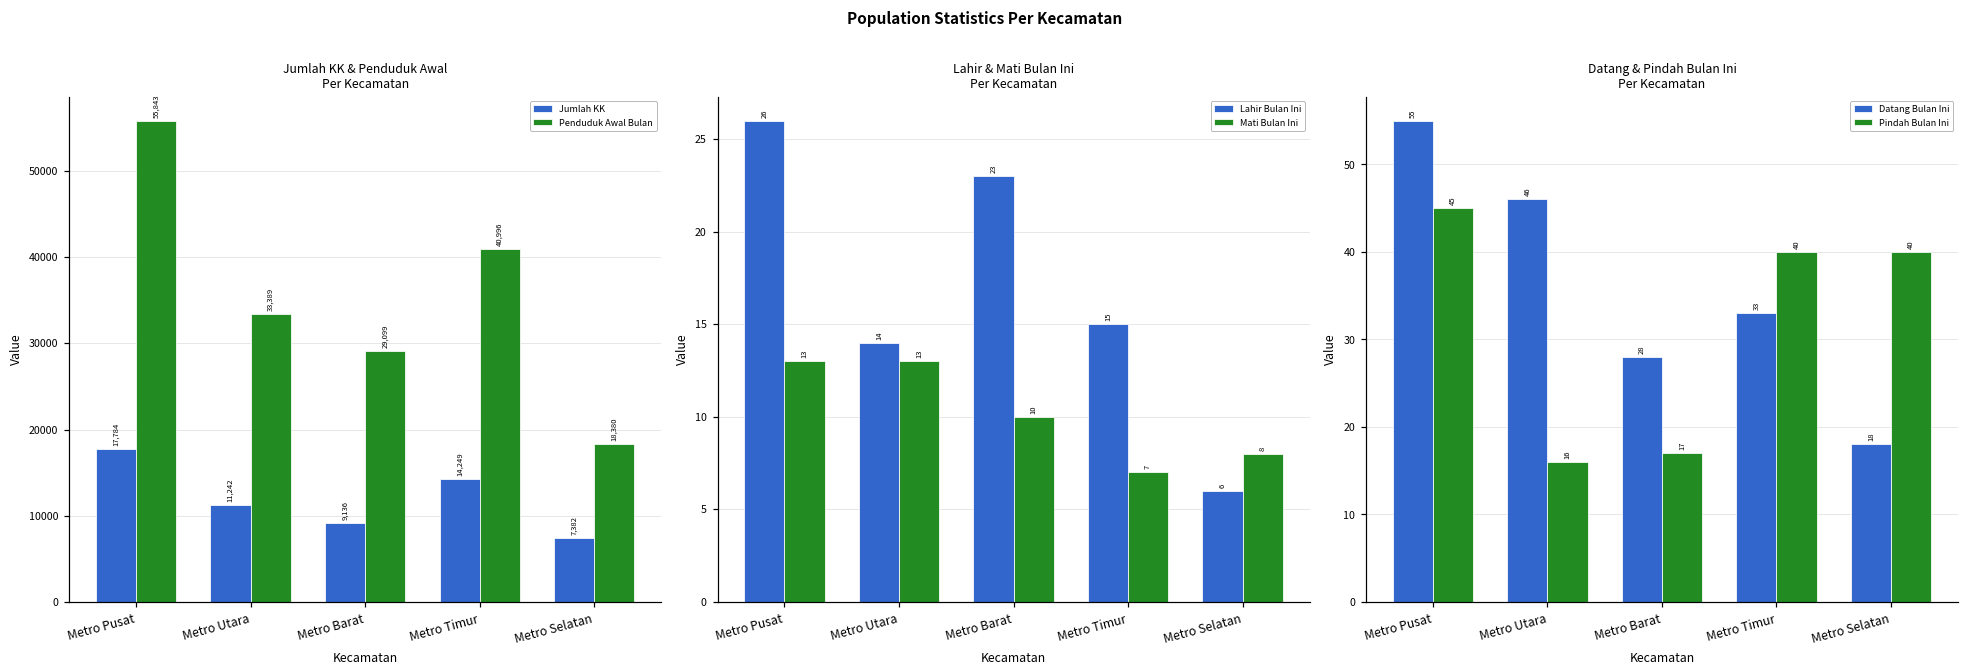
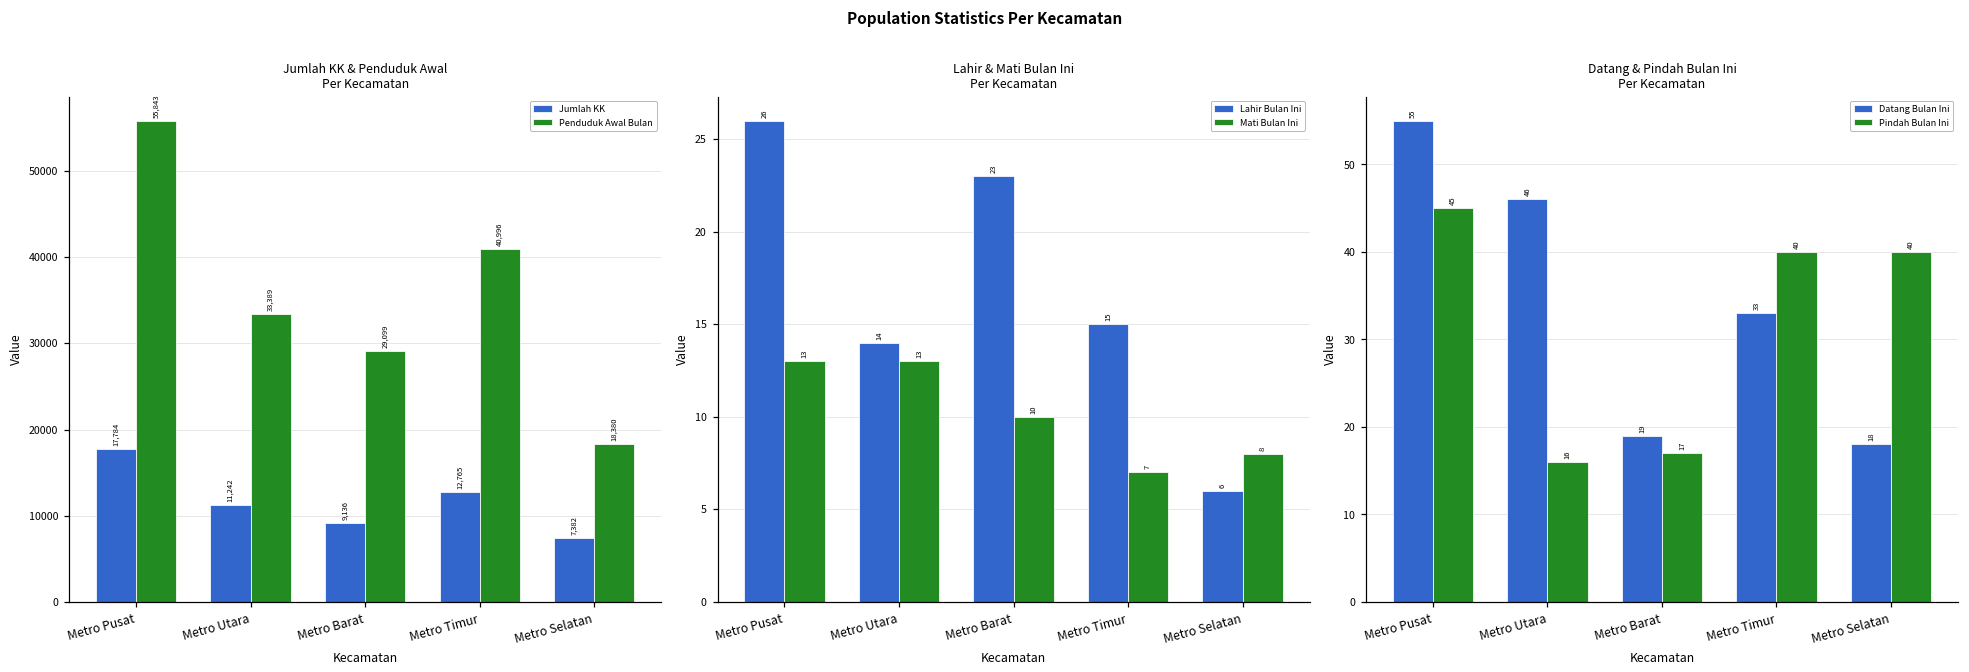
  {
    "Jumlah KK & Penduduk Awal Per Kecamatan": {
      "Jumlah KK": {
        "Metro Pusat": "17,784",
        "Metro Utara": "11,242",
        "Metro Barat": "9,136",
-       "Metro Timur": "14,249",
+       "Metro Timur": "12,765",
        "Metro Selatan": "7,382"
      },
      "Penduduk Awal Bulan": {
        "Metro Pusat": "55,843",
        "Metro Utara": "33,389",
        "Metro Barat": "29,099",
        "Metro Timur": "40,996",
        "Metro Selatan": "18,380"
      }
    },
    "Lahir & Mati Bulan Ini Per Kecamatan": {
      "Lahir Bulan Ini": {
        "Metro Pusat": "26",
        "Metro Utara": "14",
        "Metro Barat": "23",
        "Metro Timur": "15",
        "Metro Selatan": "6"
      },
      "Mati Bulan Ini": {
        "Metro Pusat": "13",
        "Metro Utara": "13",
        "Metro Barat": "10",
        "Metro Timur": "7",
        "Metro Selatan": "8"
      }
    },
    "Datang & Pindah Bulan Ini Per Kecamatan": {
      "Datang Bulan Ini": {
        "Metro Pusat": "55",
        "Metro Utara": "46",
-       "Metro Barat": "28",
+       "Metro Barat": "19",
        "Metro Timur": "33",
        "Metro Selatan": "18"
      },
      "Pindah Bulan Ini": {
        "Metro Pusat": "45",
        "Metro Utara": "16",
        "Metro Barat": "17",
        "Metro Timur": "40",
        "Metro Selatan": "40"
      }
    }
  }
